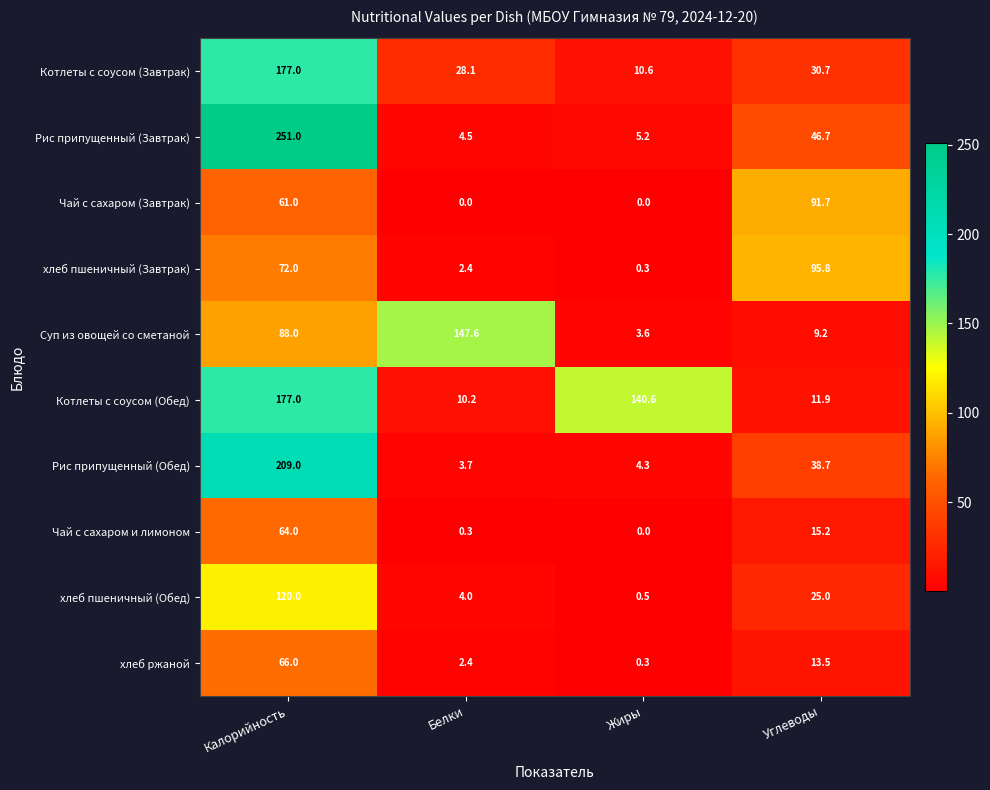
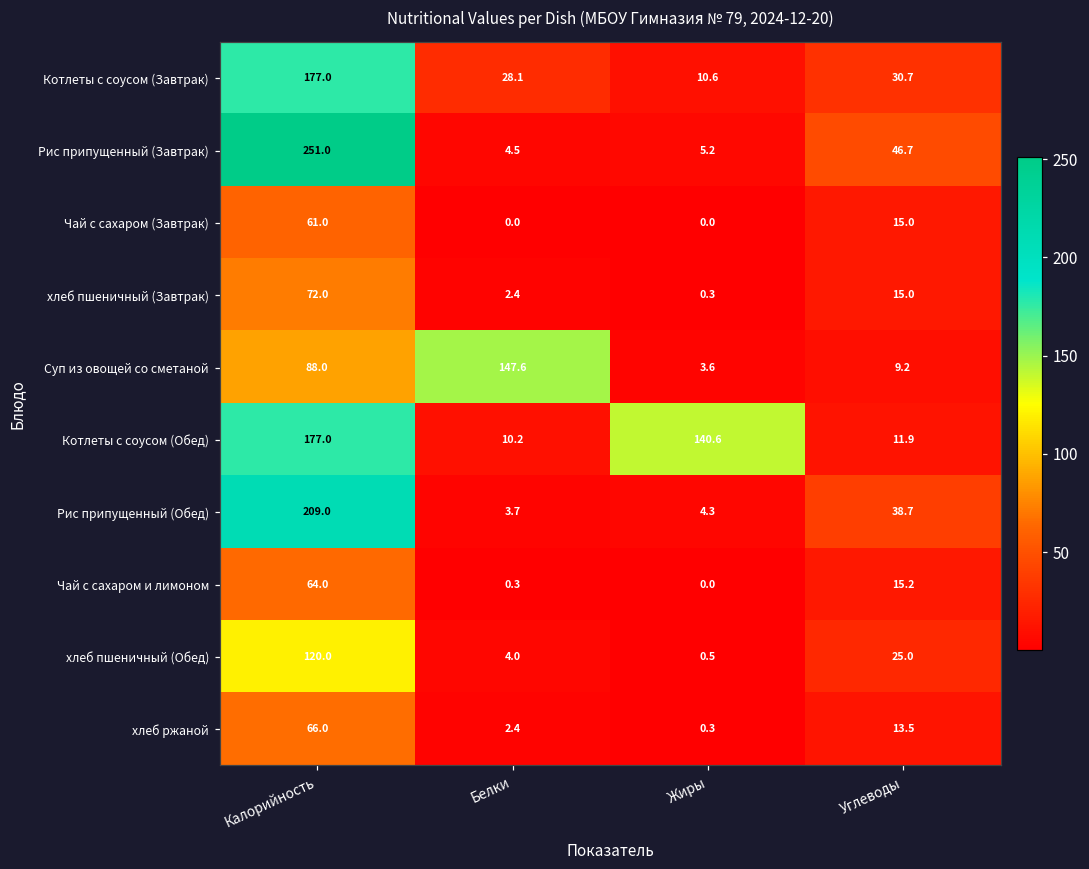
  {
    "Котлеты с соусом (Завтрак)": {
      "Калорийность": 177.0,
      "Белки": 28.1,
      "Жиры": 10.6,
      "Углеводы": 30.7
    },
    "Рис припущенный (Завтрак)": {
      "Калорийность": 251.0,
      "Белки": 4.5,
      "Жиры": 5.2,
      "Углеводы": 46.7
    },
    "Чай с сахаром (Завтрак)": {
      "Калорийность": 61.0,
      "Белки": 0.0,
      "Жиры": 0.0,
-     "Углеводы": 91.7
+     "Углеводы": 15.0
    },
    "хлеб пшеничный (Завтрак)": {
      "Калорийность": 72.0,
      "Белки": 2.4,
      "Жиры": 0.3,
-     "Углеводы": 95.8
+     "Углеводы": 15.0
    },
    "Суп из овощей со сметаной": {
      "Калорийность": 88.0,
      "Белки": 147.6,
      "Жиры": 3.6,
      "Углеводы": 9.2
    },
    "Котлеты с соусом (Обед)": {
      "Калорийность": 177.0,
      "Белки": 10.2,
      "Жиры": 140.6,
      "Углеводы": 11.9
    },
    "Рис припущенный (Обед)": {
      "Калорийность": 209.0,
      "Белки": 3.7,
      "Жиры": 4.3,
      "Углеводы": 38.7
    },
    "Чай с сахаром и лимоном": {
      "Калорийность": 64.0,
      "Белки": 0.3,
      "Жиры": 0.0,
      "Углеводы": 15.2
    },
    "хлеб пшеничный (Обед)": {
      "Калорийность": 120.0,
      "Белки": 4.0,
      "Жиры": 0.5,
      "Углеводы": 25.0
    },
    "хлеб ржаной": {
      "Калорийность": 66.0,
      "Белки": 2.4,
      "Жиры": 0.3,
      "Углеводы": 13.5
    }
  }
